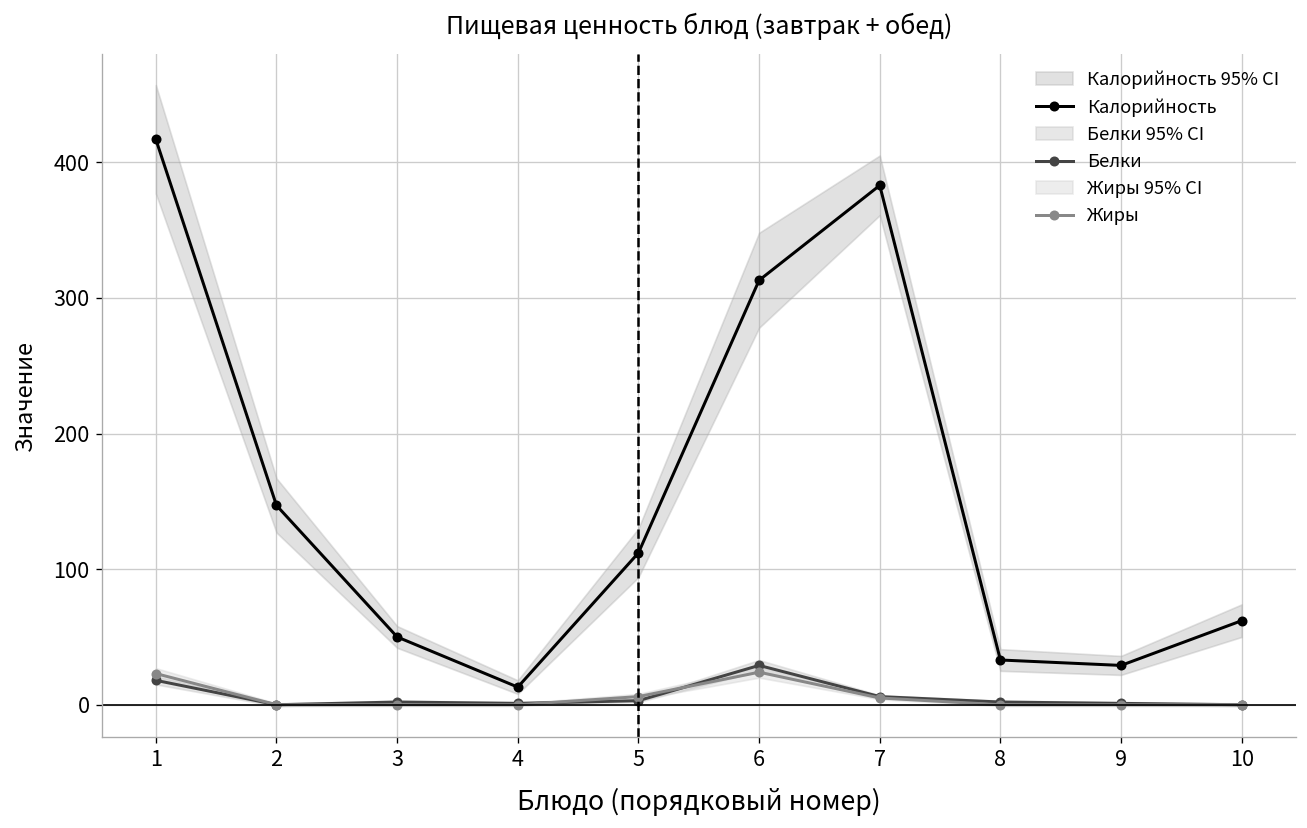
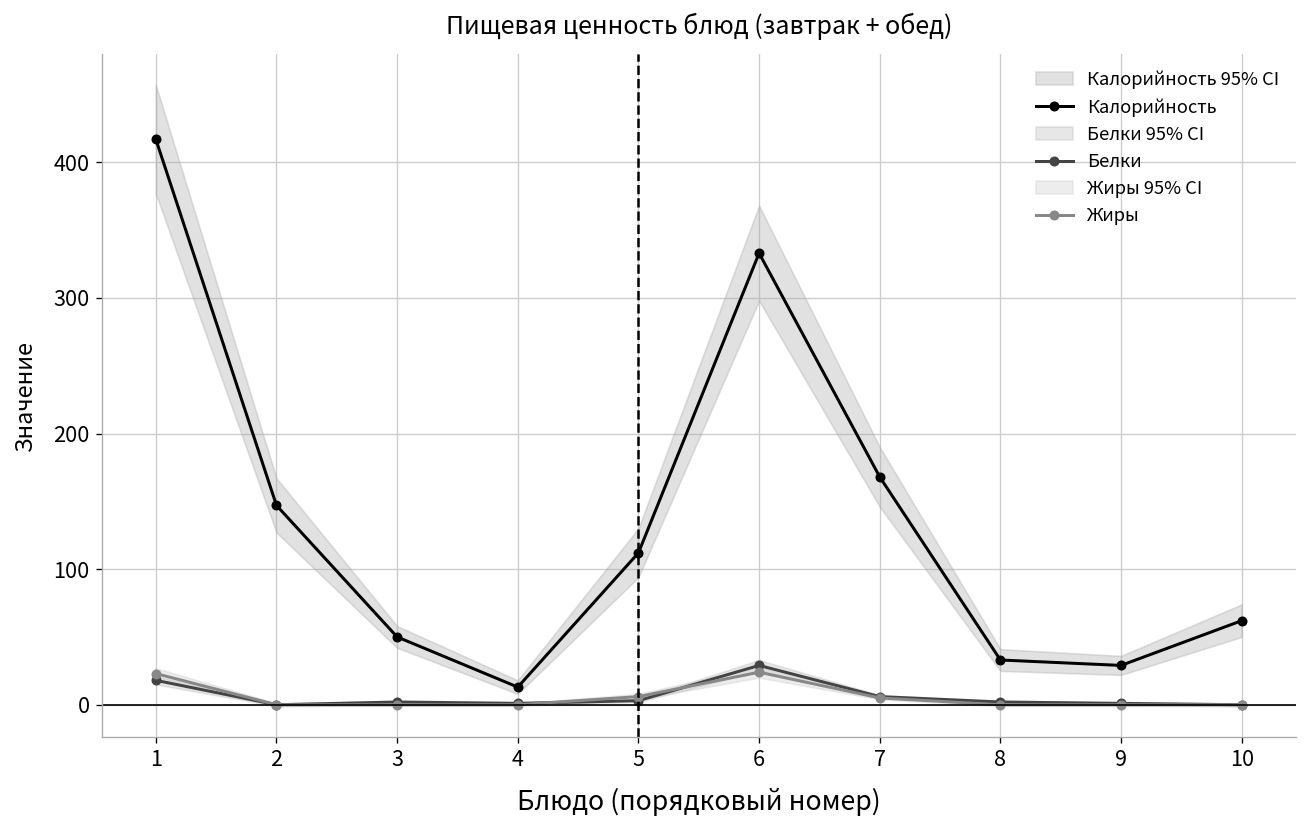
  {
    "Калорийность": {
      "1": 417,
      "2": 147,
      "3": 50,
      "4": 13,
      "5": 112,
-     "6": 313,
-     "7": 383,
+     "6": 333,
+     "7": 168,
      "8": 33,
      "9": 29,
      "10": 62
    },
    "Белки": {
      "1": 18
    }
  }
